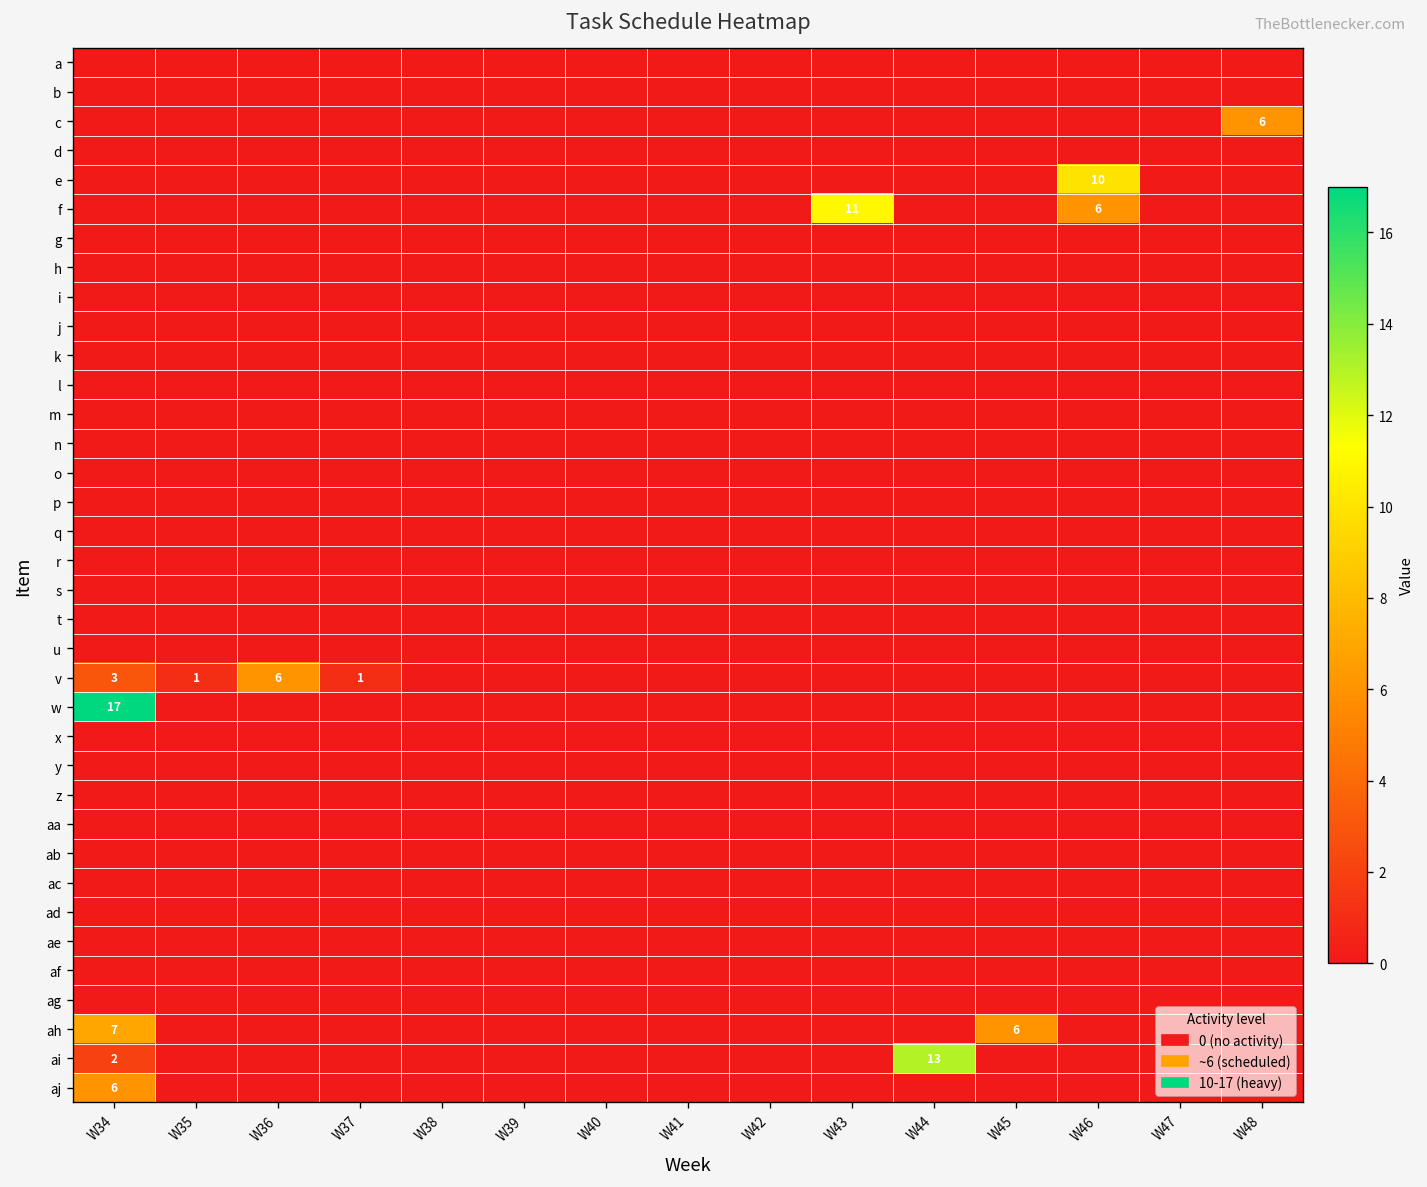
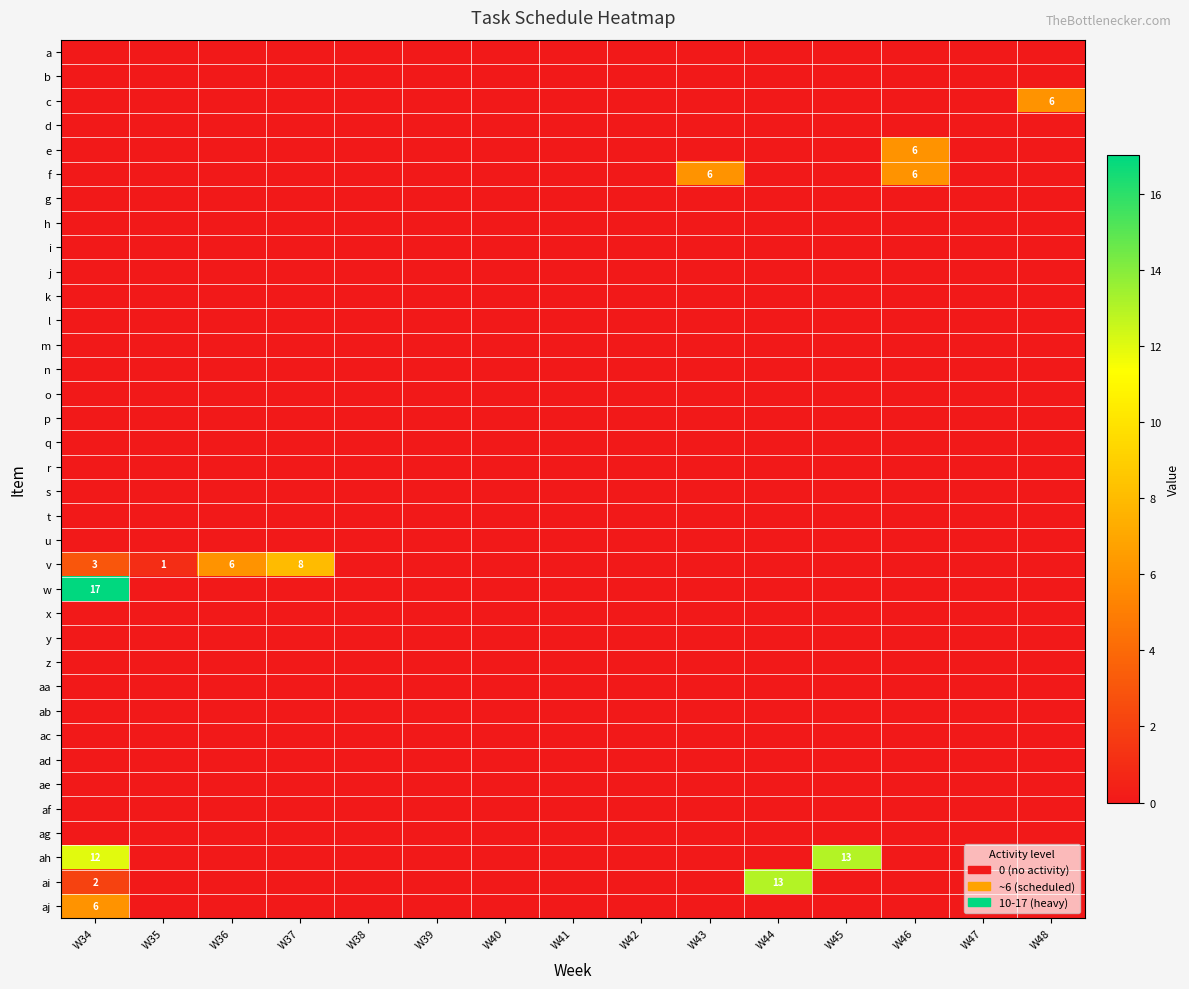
  {
    "c": {
      "W48": 6
    },
    "e": {
-     "W46": 10
+     "W46": 6
    },
    "f": {
-     "W43": 11,
+     "W43": 6,
      "W46": 6
    },
    "v": {
      "W34": 3,
      "W35": 1,
      "W36": 6,
-     "W37": 1
+     "W37": 8
    },
    "w": {
      "W34": 17
    },
    "ah": {
-     "W34": 7,
-     "W45": 6
+     "W34": 12,
+     "W45": 13
    },
    "ai": {
      "W34": 2,
      "W44": 13
    },
    "aj": {
      "W34": 6
    }
  }
